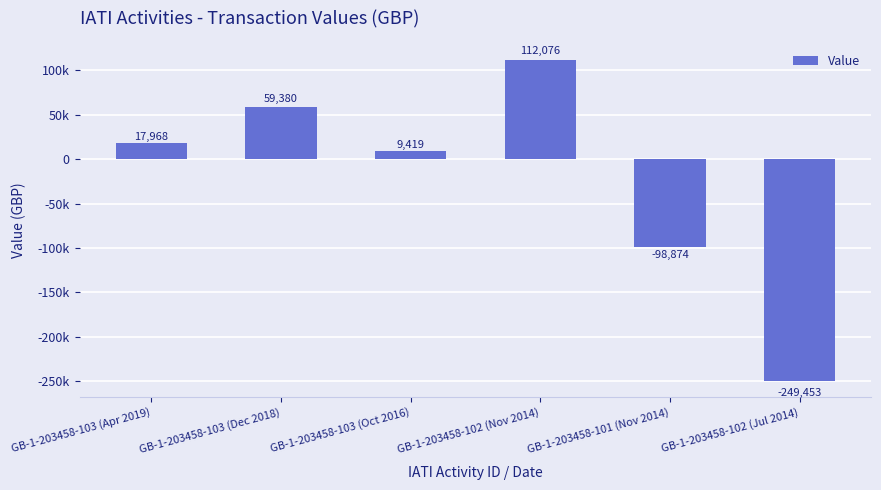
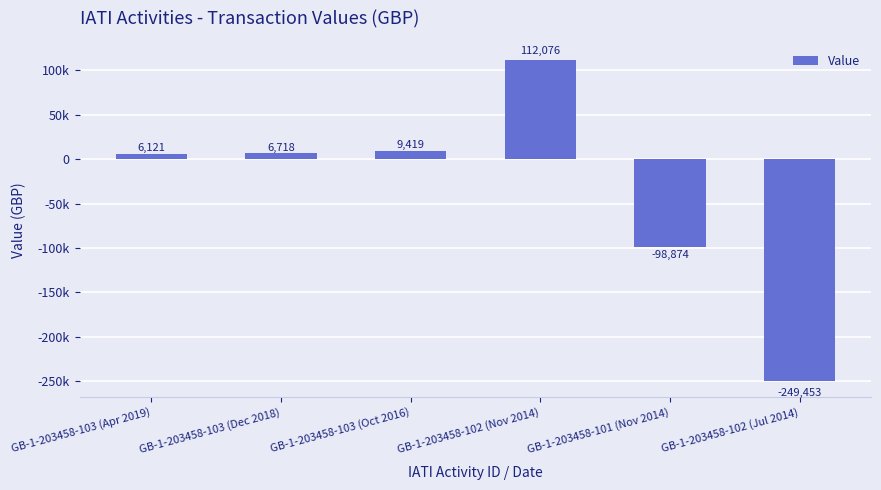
  {
-   "GB-1-203458-103 (Apr 2019)": "17,968",
-   "GB-1-203458-103 (Dec 2018)": "59,380",
+   "GB-1-203458-103 (Apr 2019)": "6,121",
+   "GB-1-203458-103 (Dec 2018)": "6,718",
    "GB-1-203458-103 (Oct 2016)": "9,419",
    "GB-1-203458-102 (Nov 2014)": "112,076",
    "GB-1-203458-101 (Nov 2014)": "-98,874",
    "GB-1-203458-102 (Jul 2014)": "-249,453"
  }
